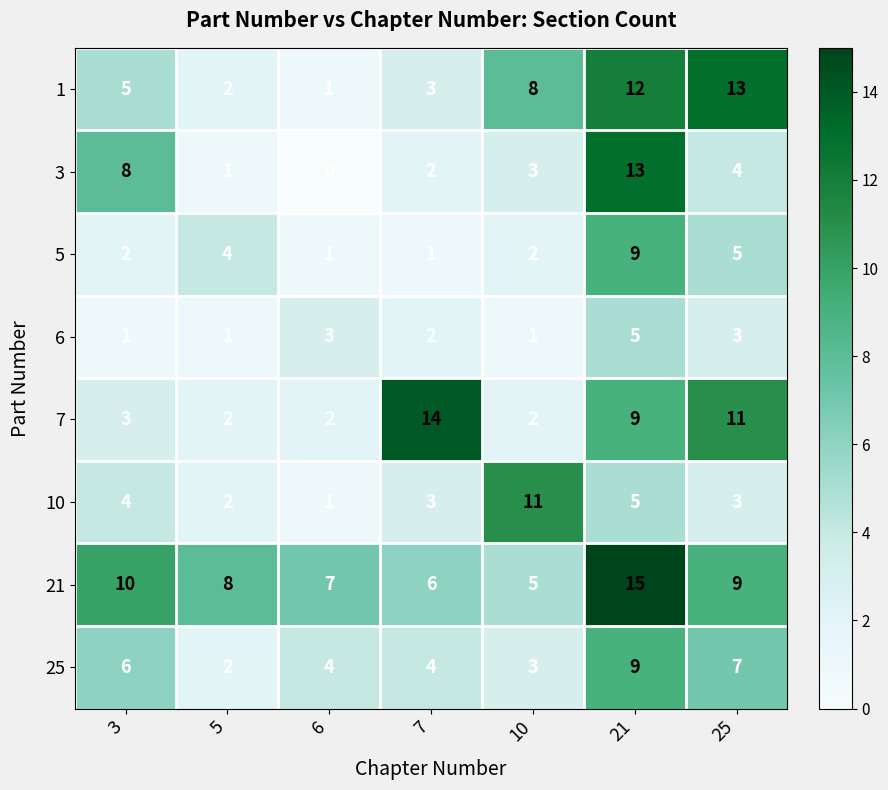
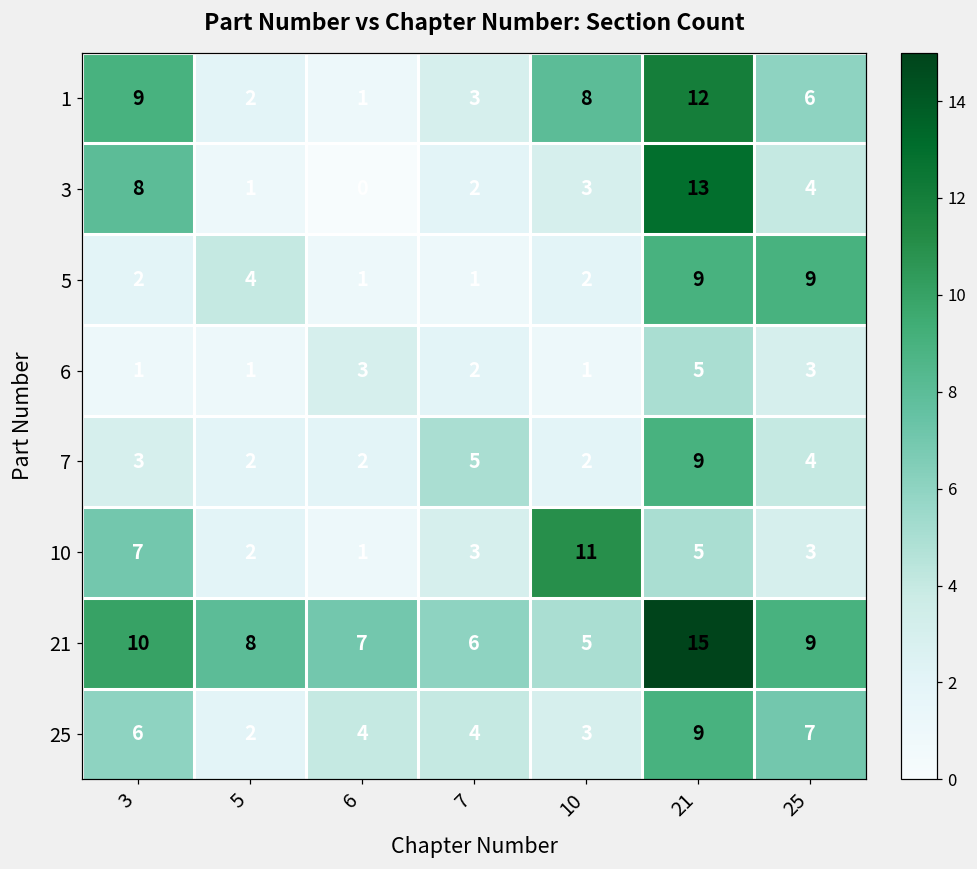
  {
    "1": {
-     "3": 5,
+     "3": 9,
      "10": 8,
      "21": 12,
-     "25": 13
+     "25": 6
    },
    "3": {
      "3": 8,
      "21": 13,
      "25": 4
    },
    "5": {
      "5": 4,
      "21": 9,
-     "25": 5
+     "25": 9
    },
    "6": {
      "21": 5
    },
    "7": {
-     "7": 14,
+     "7": 5,
      "21": 9,
-     "25": 11
+     "25": 4
    },
    "10": {
-     "3": 4,
+     "3": 7,
      "10": 11,
      "21": 5
    },
    "21": {
      "3": 10,
      "5": 8,
      "6": 7,
      "7": 6,
      "10": 5,
      "21": 15,
      "25": 9
    },
    "25": {
      "3": 6,
      "6": 4,
      "7": 4,
      "21": 9,
      "25": 7
    }
  }
